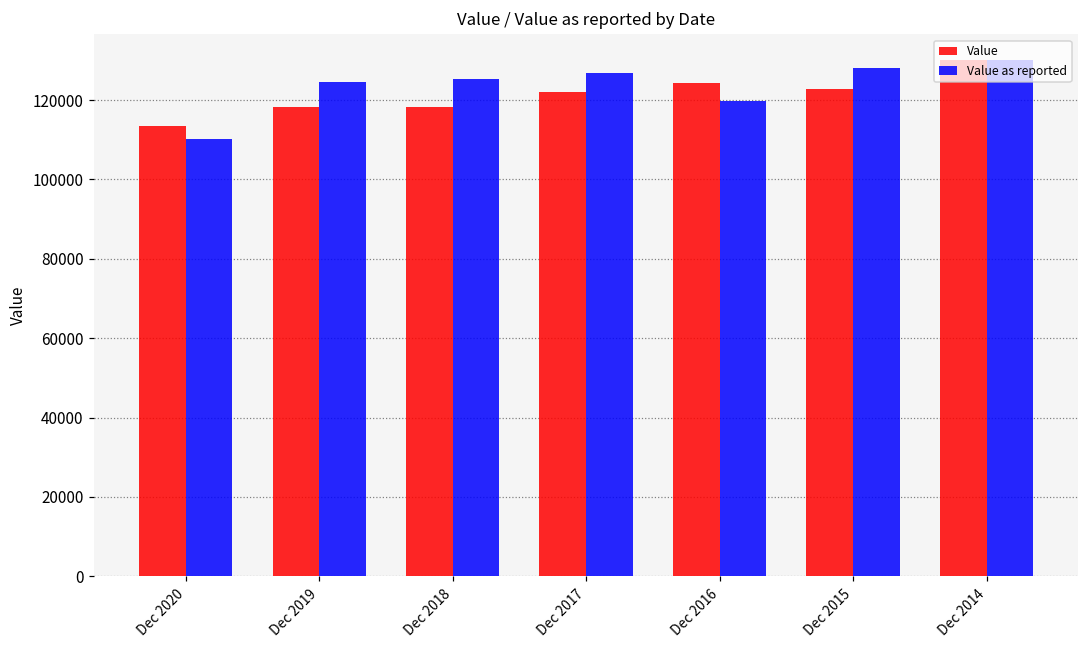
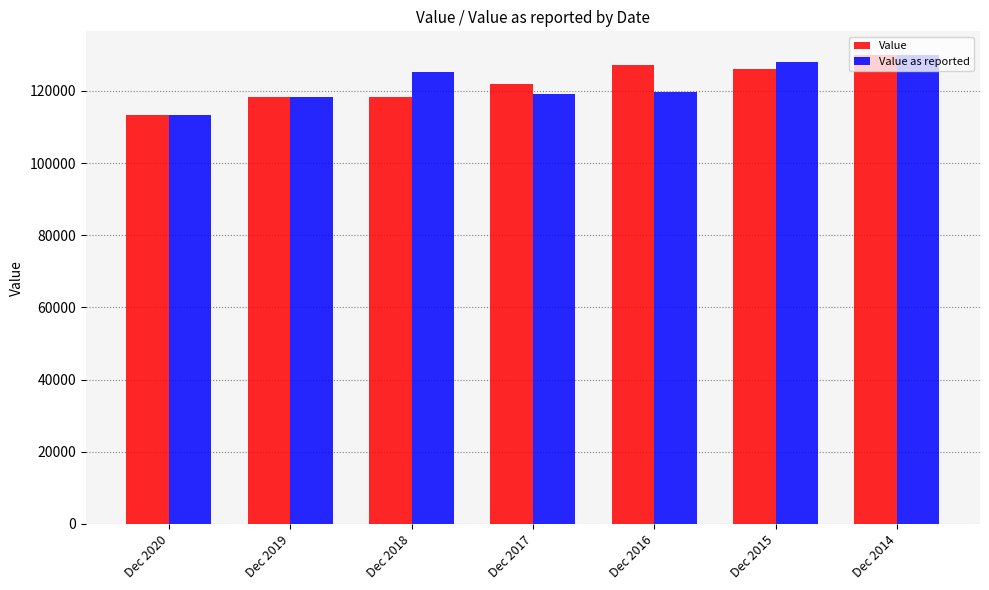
  {
    "Value": {
      "Dec 2020": 113000,
      "Dec 2019": 118000,
      "Dec 2018": 118000,
      "Dec 2017": 122000,
-     "Dec 2016": 124000,
-     "Dec 2015": 123000
+     "Dec 2016": 127000,
+     "Dec 2015": 126000
    },
    "Value as reported": {
-     "Dec 2020": 110000,
-     "Dec 2019": 125000,
+     "Dec 2020": 113000,
+     "Dec 2019": 118000,
      "Dec 2018": 125000,
-     "Dec 2017": 127000,
+     "Dec 2017": 119000,
      "Dec 2016": 120000,
      "Dec 2015": 128000
    }
  }
